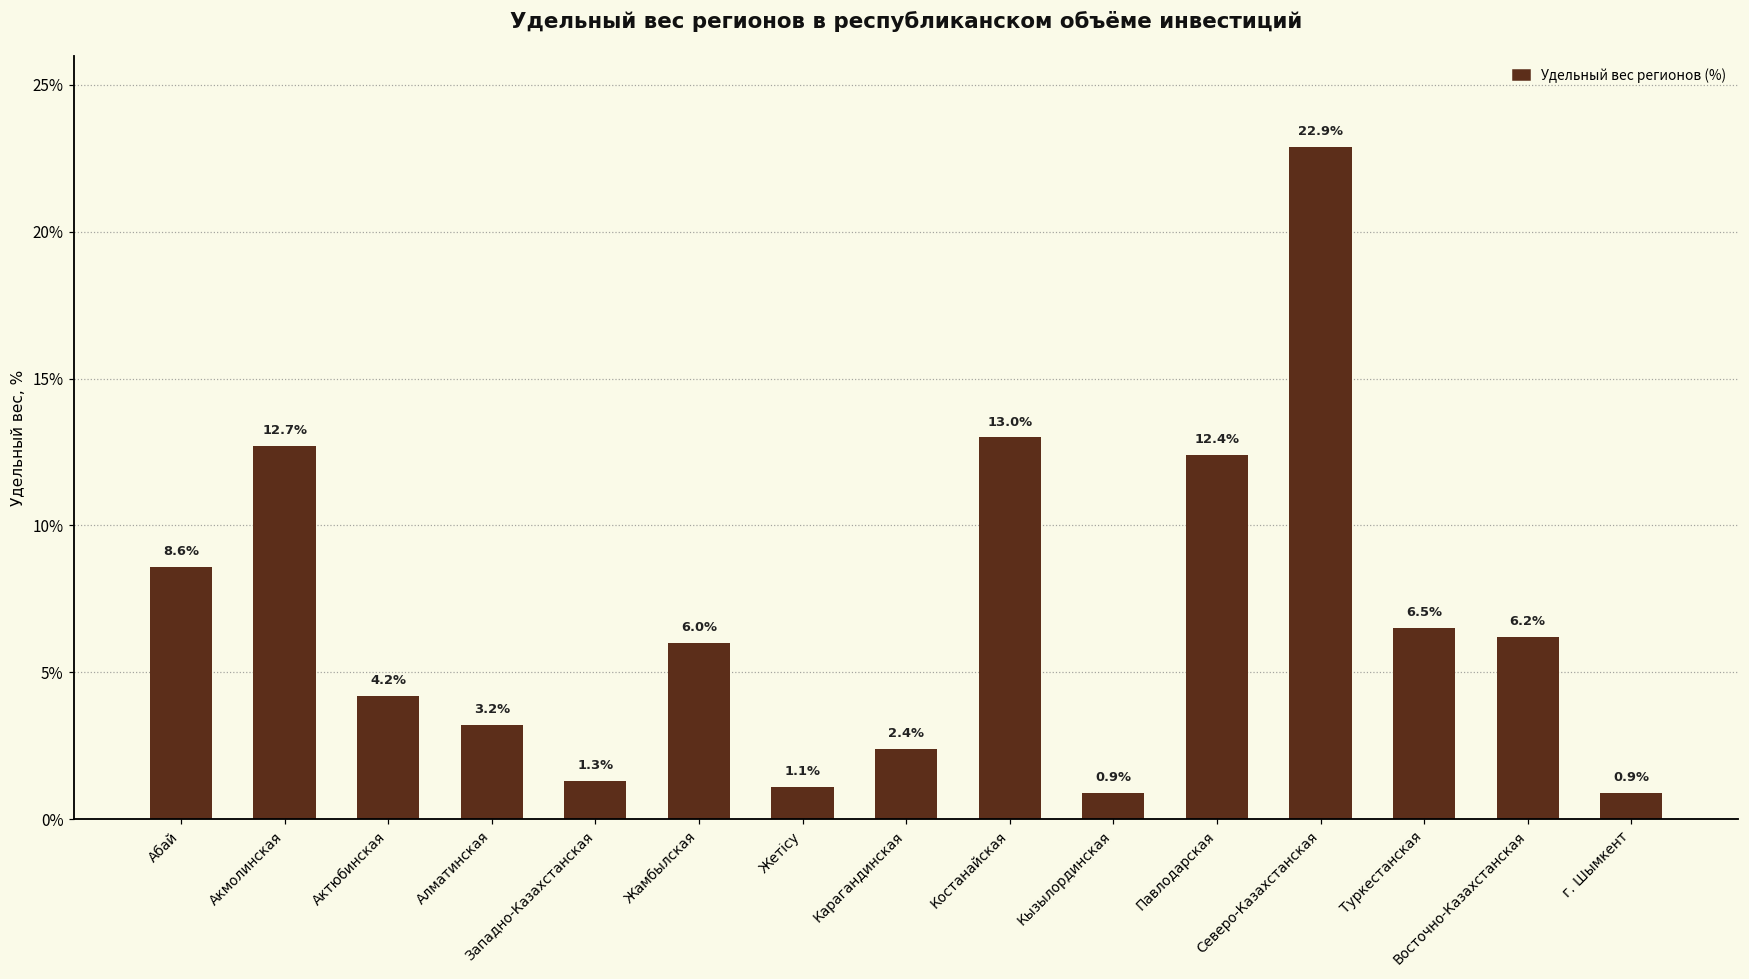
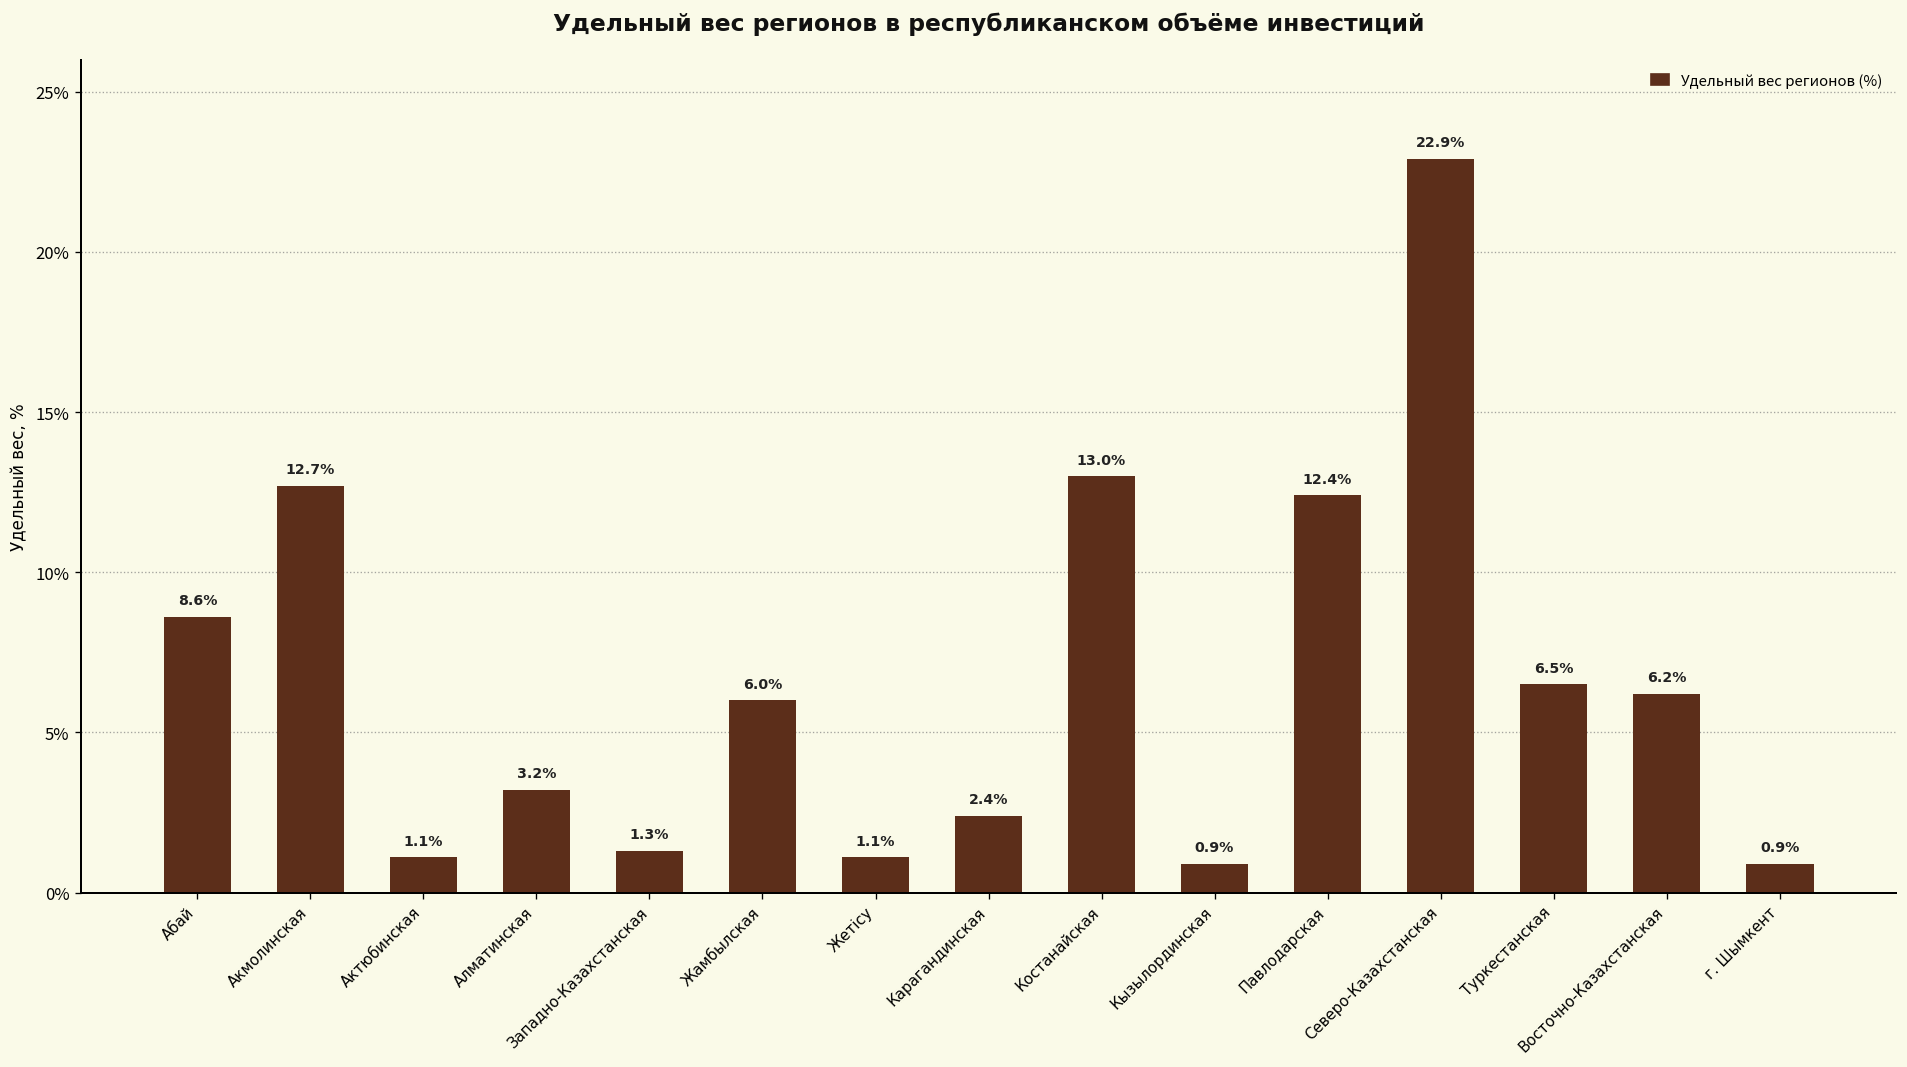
  {
    "Абай": "8.6%",
    "Акмолинская": "12.7%",
-   "Актюбинская": "4.2%",
+   "Актюбинская": "1.1%",
    "Алматинская": "3.2%",
    "Западно-Казахстанская": "1.3%",
    "Жамбылская": "6.0%",
    "Жетісу": "1.1%",
    "Карагандинская": "2.4%",
    "Костанайская": "13.0%",
    "Кызылординская": "0.9%",
    "Павлодарская": "12.4%",
    "Северо-Казахстанская": "22.9%",
    "Туркестанская": "6.5%",
    "Восточно-Казахстанская": "6.2%",
    "г. Шымкент": "0.9%"
  }
